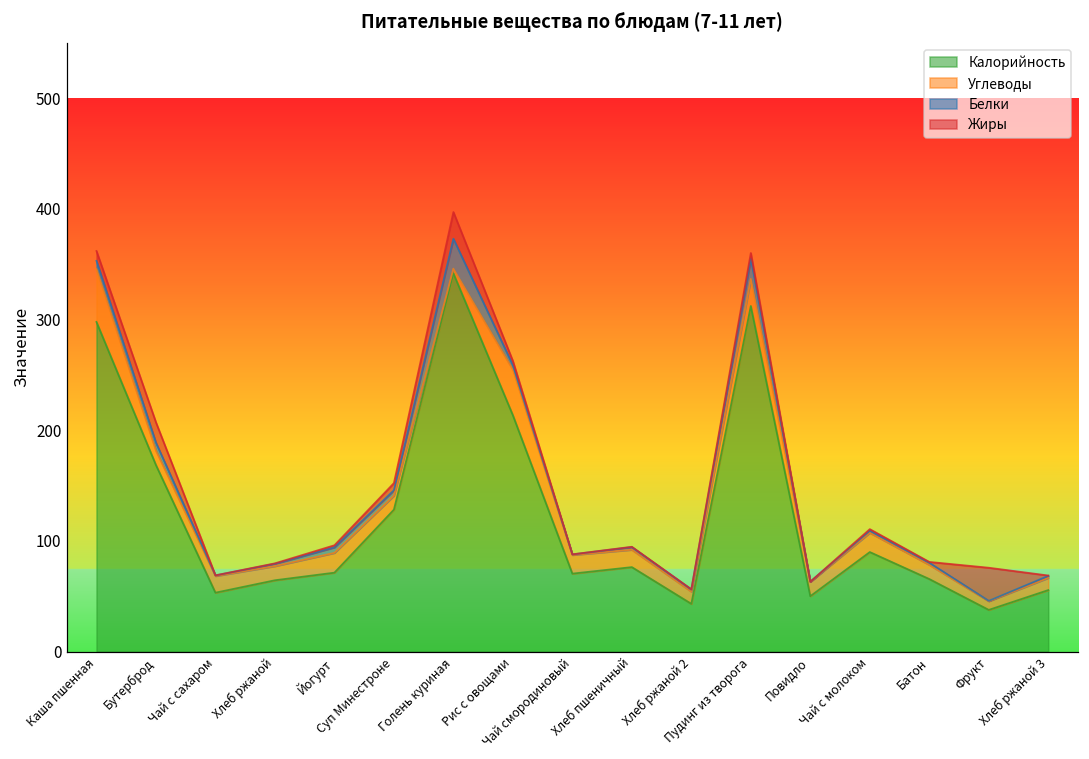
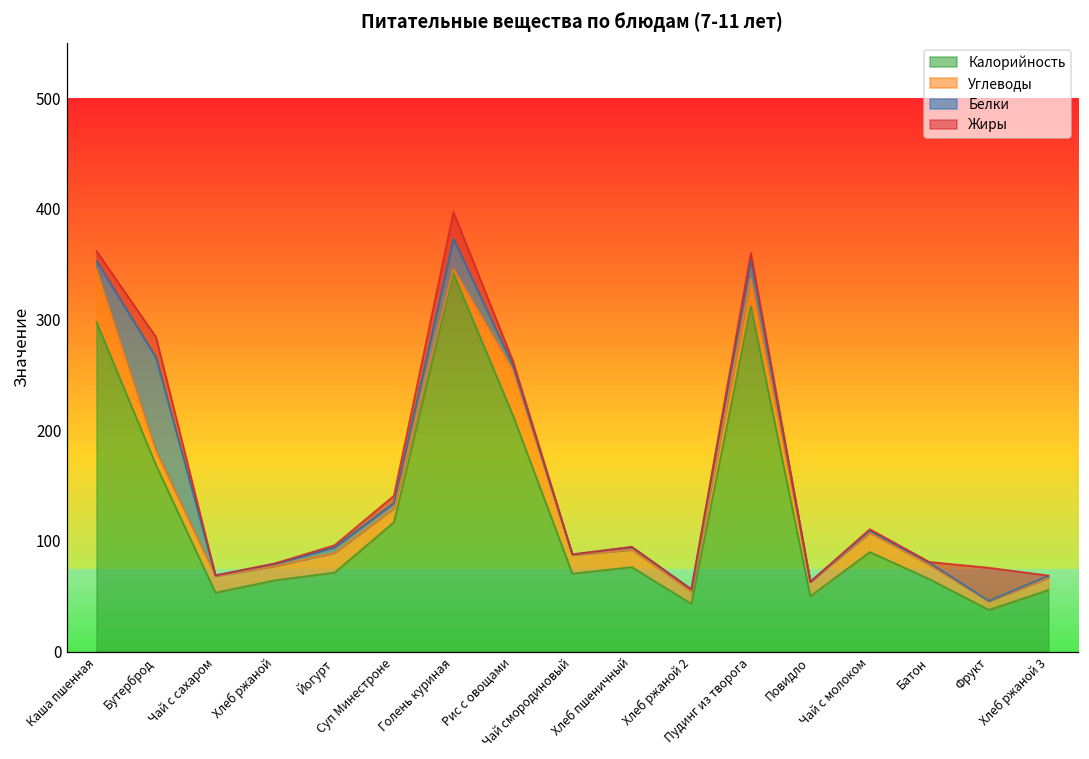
  {
    "Калорийность": {
      "Каша пшенная": 298,
      "Бутерброд": 169,
      "Чай с сахаром": 53,
      "Хлеб ржаной": 64,
      "Йогурт": 71,
-     "Суп Минестроне": 128,
+     "Суп Минестроне": 117,
      "Голень куриная": 342,
      "Рис с овощами": 214,
      "Чай смородиновый": 70,
      "Хлеб пшеничный": 76,
      "Хлеб ржаной 2": 43,
      "Пудинг из творога": 312,
      "Повидло": 50,
      "Чай с молоком": 90,
      "Батон": 66,
      "Фрукт": 38,
      "Хлеб ржаной 3": 56
    },
    "Углеводы": {
      "Каша пшенная": 48,
      "Бутерброд": 13,
      "Йогурт": 18,
      "Суп Минестроне": 13,
      "Голень куриная": 4,
      "Рис с овощами": 41,
      "Пудинг из творога": 24
    },
    "Белки": {
      "Каша пшенная": 8,
-     "Бутерброд": 7,
+     "Бутерброд": 84,
      "Суп Минестроне": 5,
      "Голень куриная": 27,
      "Рис с овощами": 4,
      "Пудинг из творога": 18
    },
    "Жиры": {
      "Каша пшенная": 9,
      "Бутерброд": 18,
      "Суп Минестроне": 6,
      "Голень куриная": 24,
      "Рис с овощами": 4,
      "Пудинг из творога": 5,
      "Фрукт": 30
    }
  }
